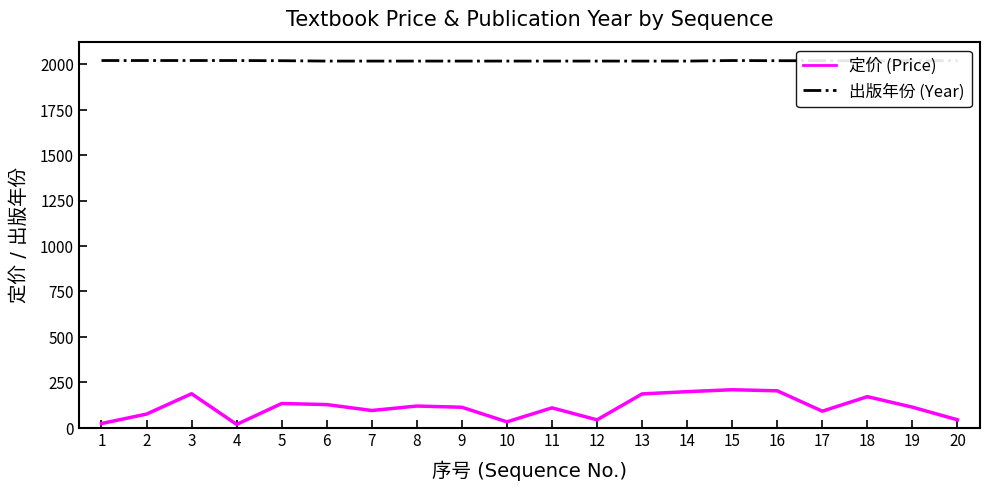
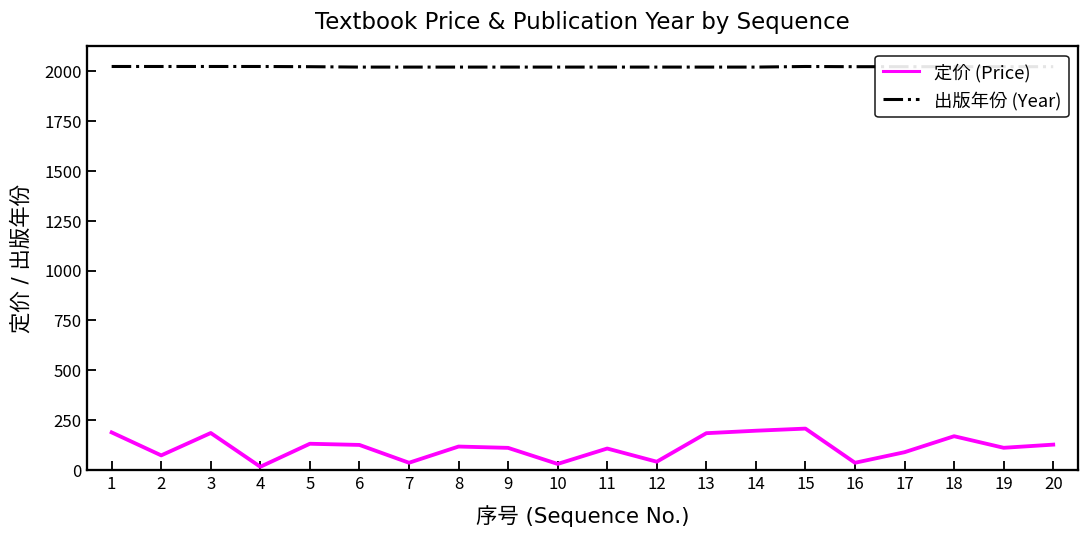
  {
    "定价 (Price)": {
-     "1": 20,
+     "1": 190,
      "2": 80,
      "3": 190,
      "4": 20,
      "5": 130,
      "6": 130,
-     "7": 90,
+     "7": 40,
      "8": 120,
      "9": 110,
      "10": 30,
      "11": 110,
      "12": 40,
      "13": 190,
      "14": 200,
      "15": 210,
-     "16": 200,
+     "16": 40,
      "17": 90,
      "18": 170,
      "19": 110,
-     "20": 40
+     "20": 130
    },
    "出版年份 (Year)": {
      "1": 2020,
      "2": 2020,
      "3": 2020,
      "4": 2020,
      "5": 2020,
      "6": 2020,
      "7": 2020,
      "8": 2020,
      "9": 2020,
      "10": 2020,
      "11": 2020,
      "12": 2020,
      "13": 2020,
      "14": 2020,
      "15": 2020,
      "16": 2020
    }
  }
